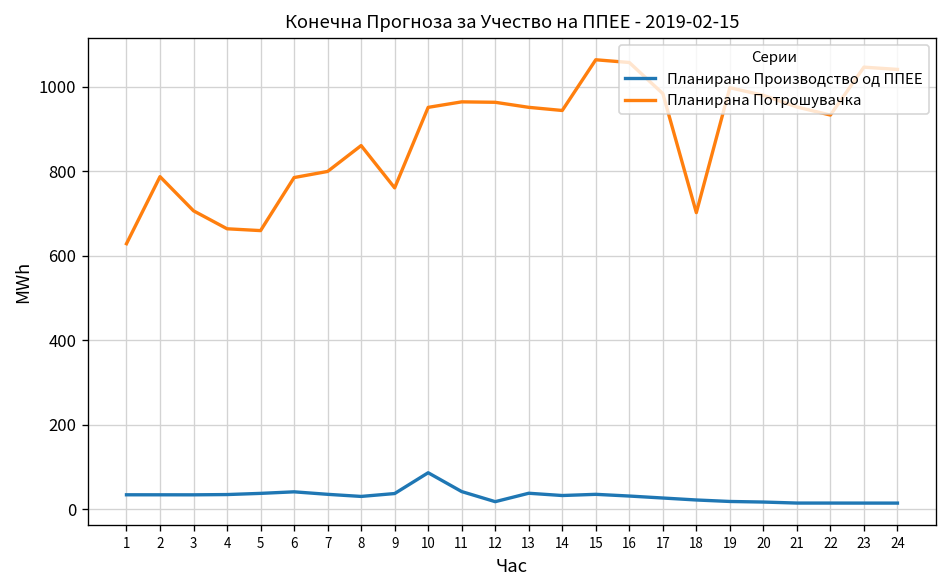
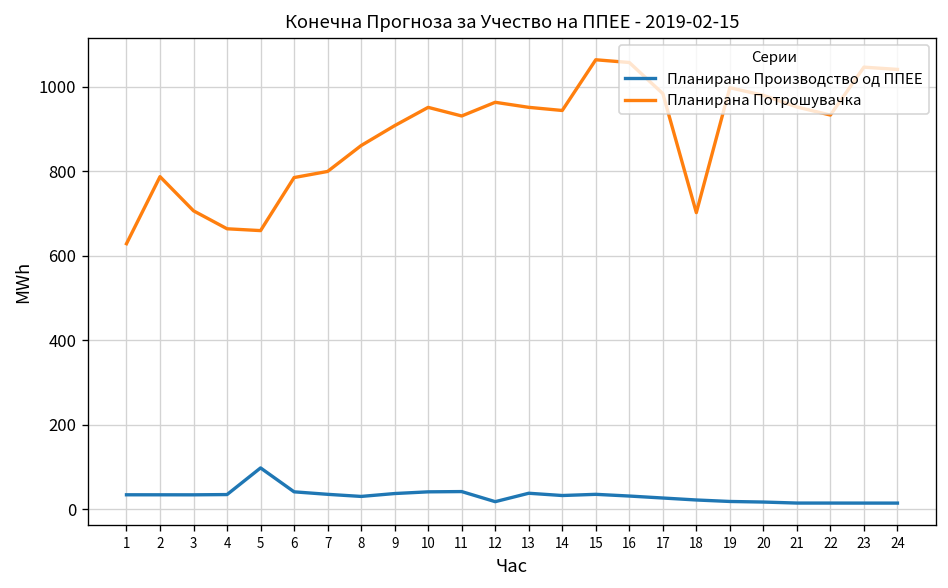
  {
    "Планирано Производство од ППЕЕ": {
      "1": 30,
      "2": 30,
      "3": 30,
      "4": 30,
-     "5": 40,
+     "5": 100,
      "6": 40,
      "7": 40,
      "8": 30,
      "9": 40,
-     "10": 90,
+     "10": 40,
      "11": 40,
      "12": 20,
      "13": 40,
      "14": 30,
      "15": 40,
      "16": 30,
      "17": 30,
      "18": 20,
      "19": 20,
      "20": 20,
      "21": 10,
      "22": 10,
      "23": 10,
      "24": 10
    },
    "Планирана Потрошувачка": {
      "1": 630,
      "2": 790,
      "3": 710,
      "4": 660,
      "5": 660,
      "6": 790,
      "7": 800,
      "8": 860,
-     "9": 760,
+     "9": 910,
      "10": 950,
-     "11": 960,
+     "11": 930,
      "12": 960,
      "13": 950,
      "14": 940,
      "15": 1060,
      "18": 700
    }
  }
